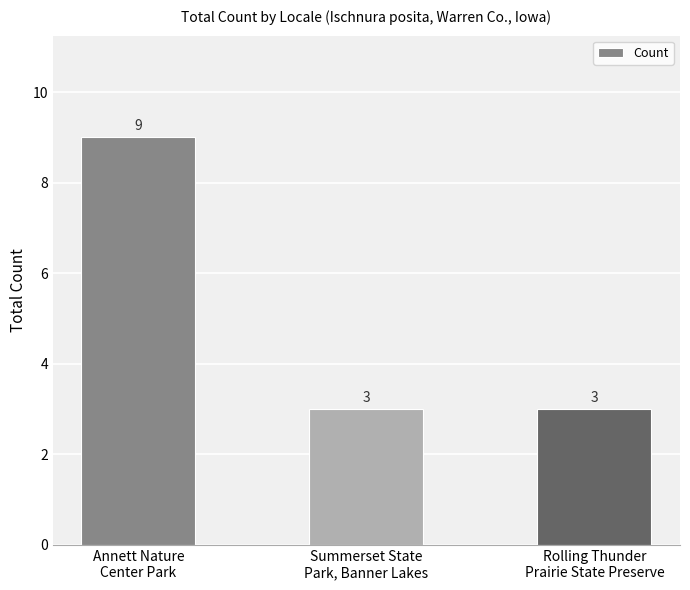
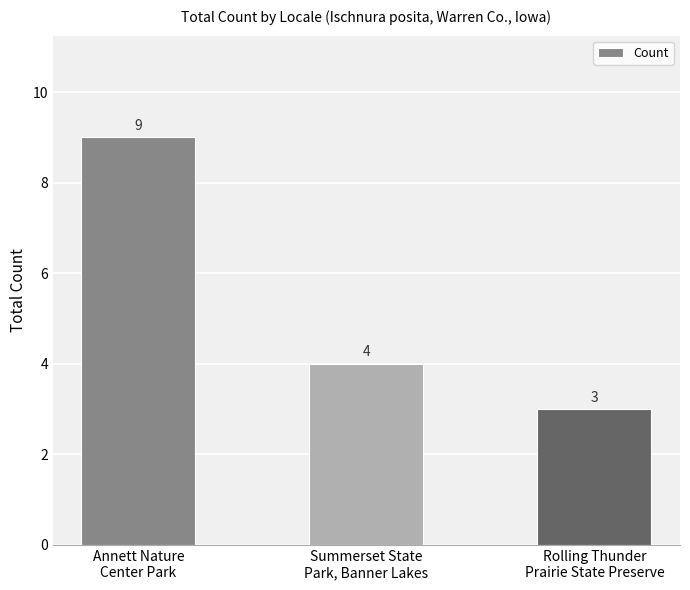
  {
    "Annett Nature Center Park": 9,
-   "Summerset State Park, Banner Lakes": 3,
+   "Summerset State Park, Banner Lakes": 4,
    "Rolling Thunder Prairie State Preserve": 3
  }
